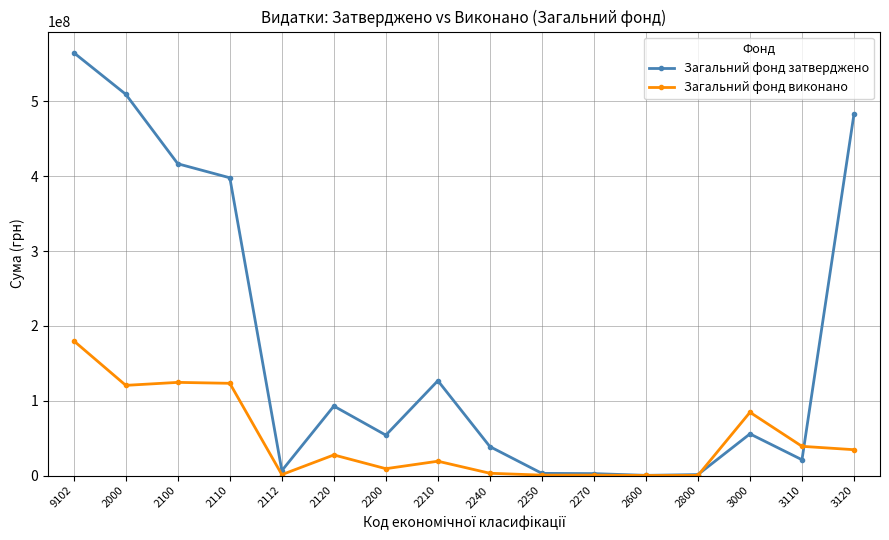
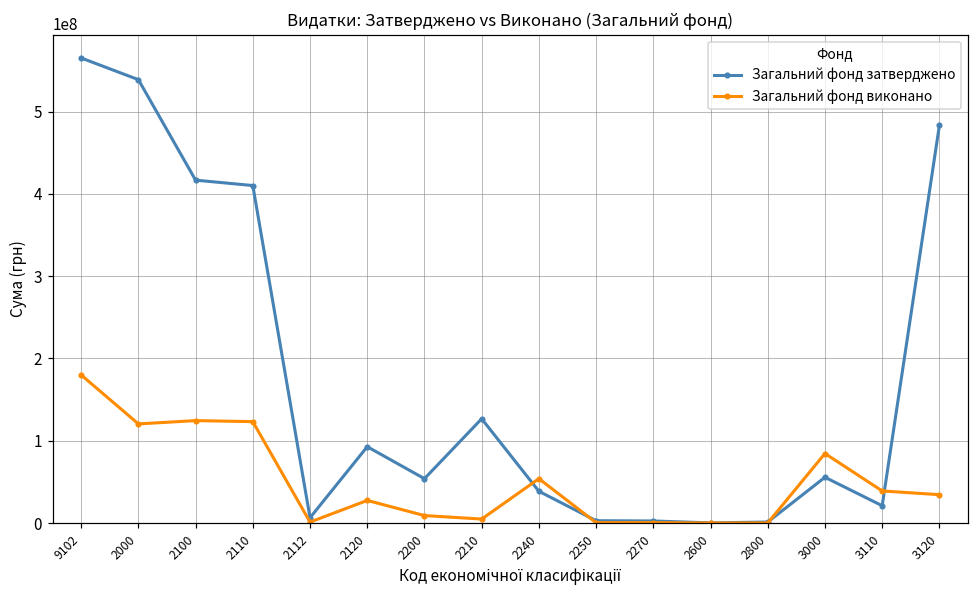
  {
    "Загальний фонд затверджено": {
      "9102": 570000000,
-     "2000": 510000000,
+     "2000": 540000000,
      "2100": 420000000,
-     "2110": 400000000,
+     "2110": 410000000,
      "2112": 10000000,
      "2120": 90000000,
      "2200": 50000000,
      "2210": 130000000,
      "2240": 40000000,
      "3000": 60000000,
      "3110": 20000000,
      "3120": 480000000
    },
    "Загальний фонд виконано": {
      "9102": 180000000,
      "2000": 120000000,
      "2100": 120000000,
      "2110": 120000000,
      "2112": 0,
      "2120": 30000000,
      "2200": 10000000,
-     "2210": 20000000,
-     "2240": 0,
+     "2210": 0,
+     "2240": 50000000,
      "3000": 80000000,
      "3110": 40000000,
      "3120": 30000000
    }
  }
